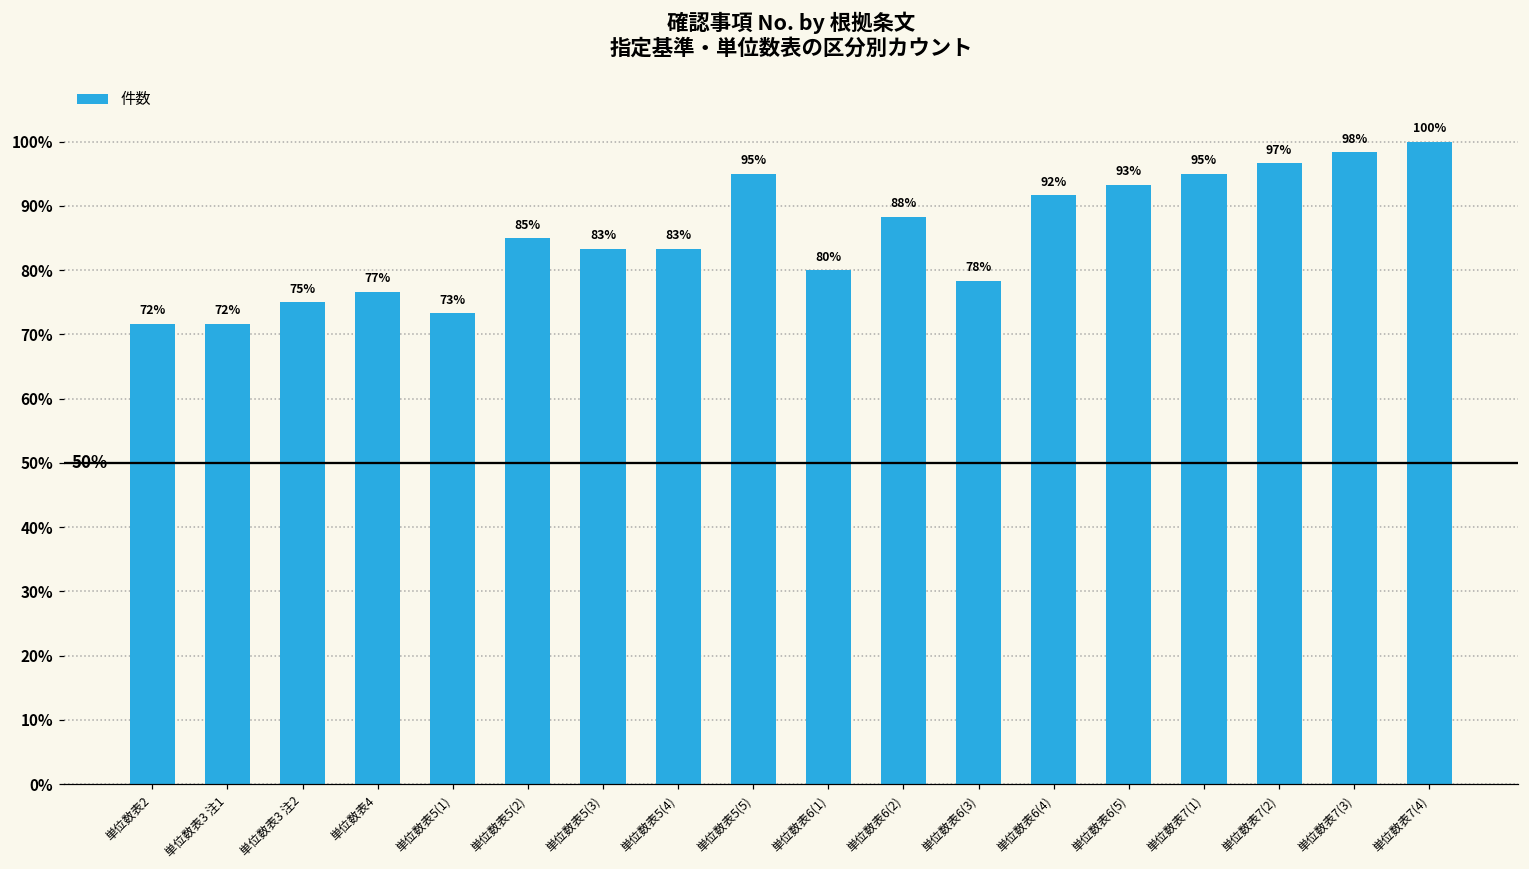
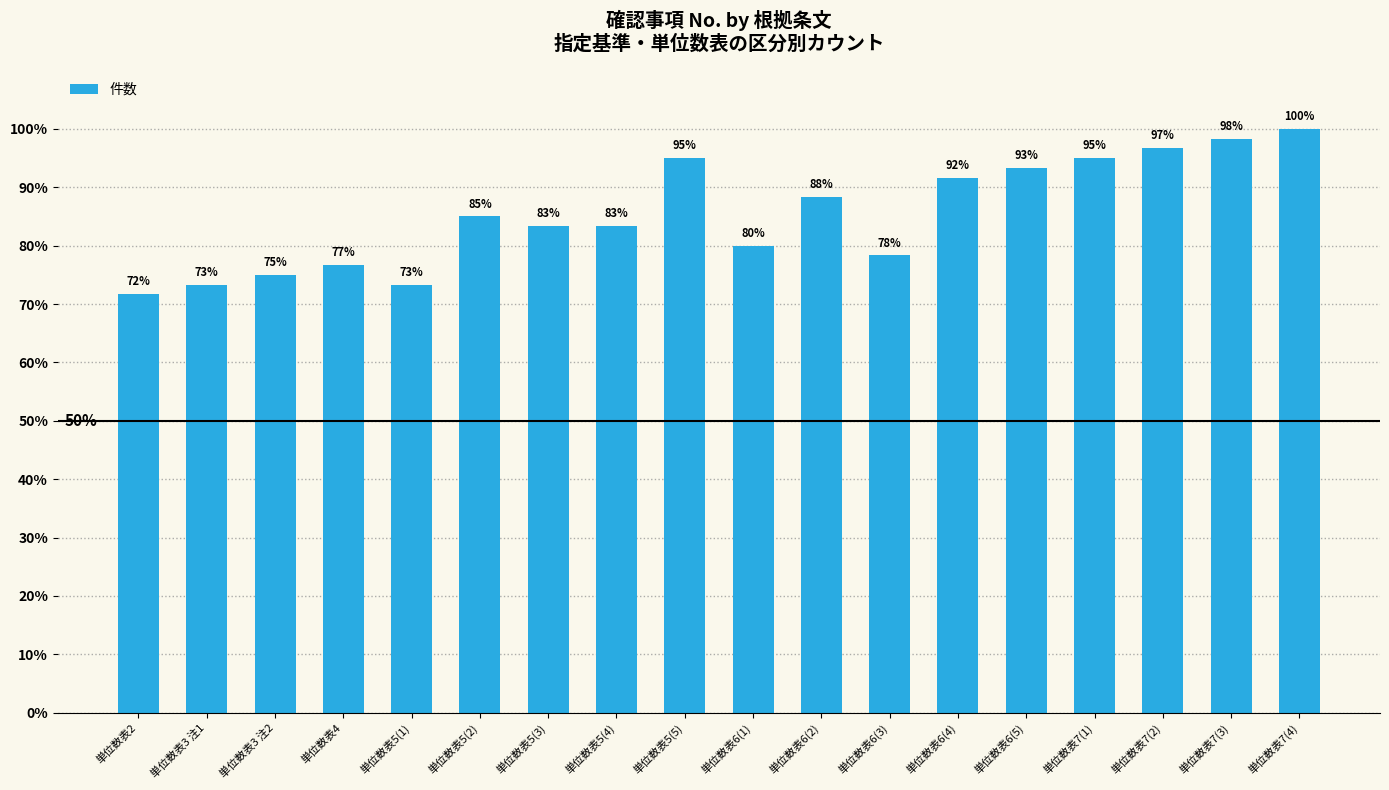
  {
    "単位数表2": "72%",
-   "単位数表3 注1": "72%",
+   "単位数表3 注1": "73%",
    "単位数表3 注2": "75%",
    "単位数表4": "77%",
    "単位数表5(1)": "73%",
    "単位数表5(2)": "85%",
    "単位数表5(3)": "83%",
    "単位数表5(4)": "83%",
    "単位数表5(5)": "95%",
    "単位数表6(1)": "80%",
    "単位数表6(2)": "88%",
    "単位数表6(3)": "78%",
    "単位数表6(4)": "92%",
    "単位数表6(5)": "93%",
    "単位数表7(1)": "95%",
    "単位数表7(2)": "97%",
    "単位数表7(3)": "98%",
    "単位数表7(4)": "100%"
  }
